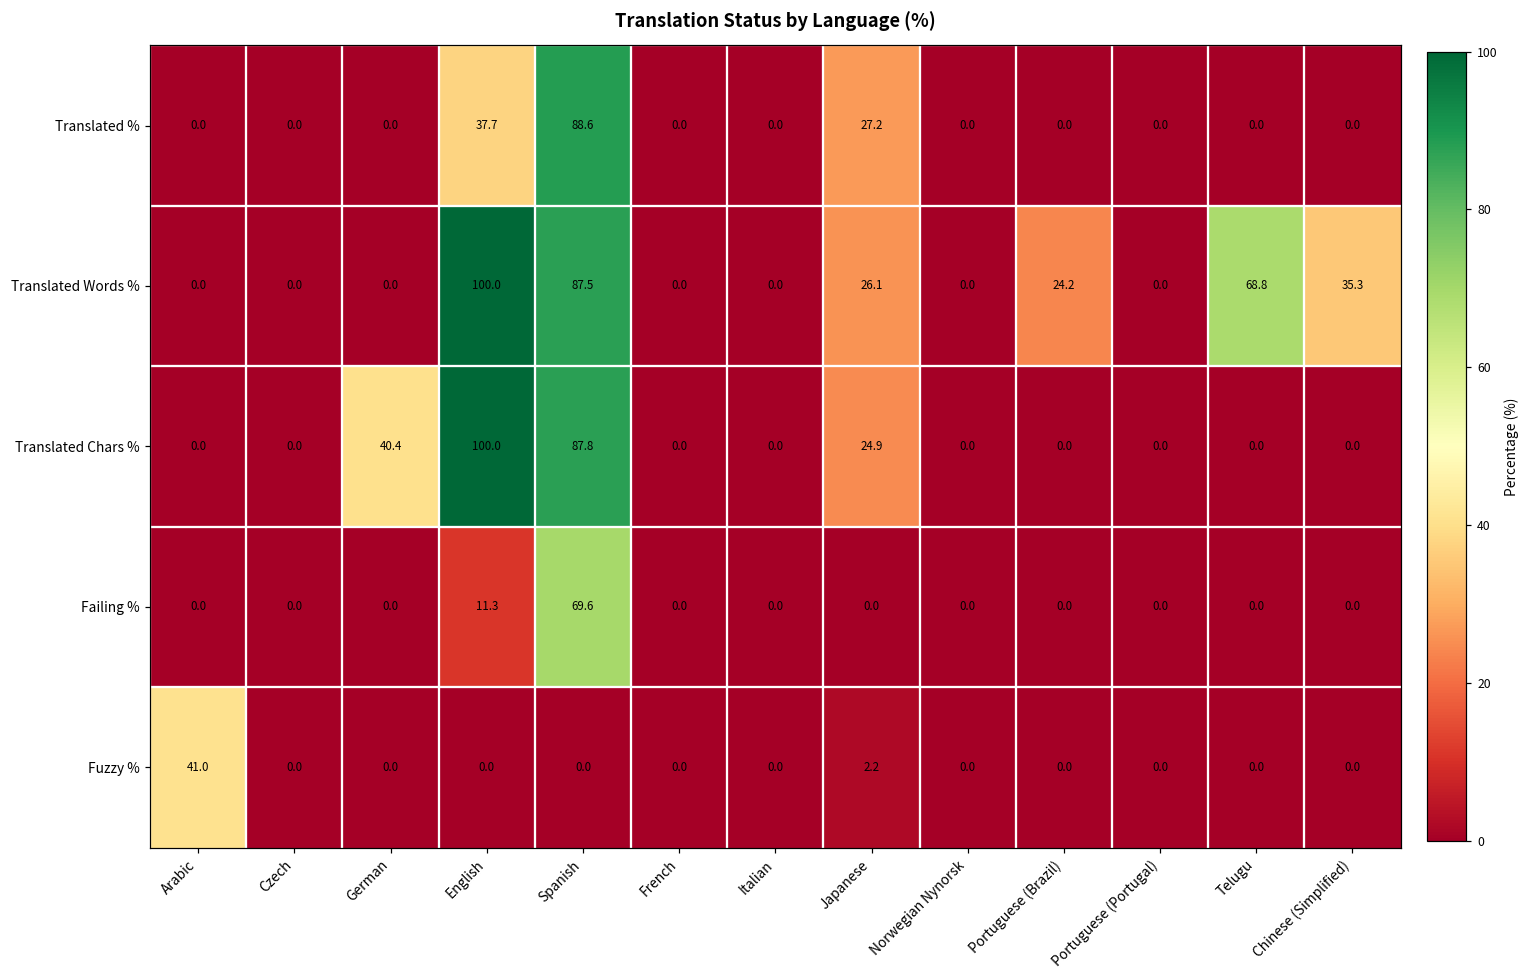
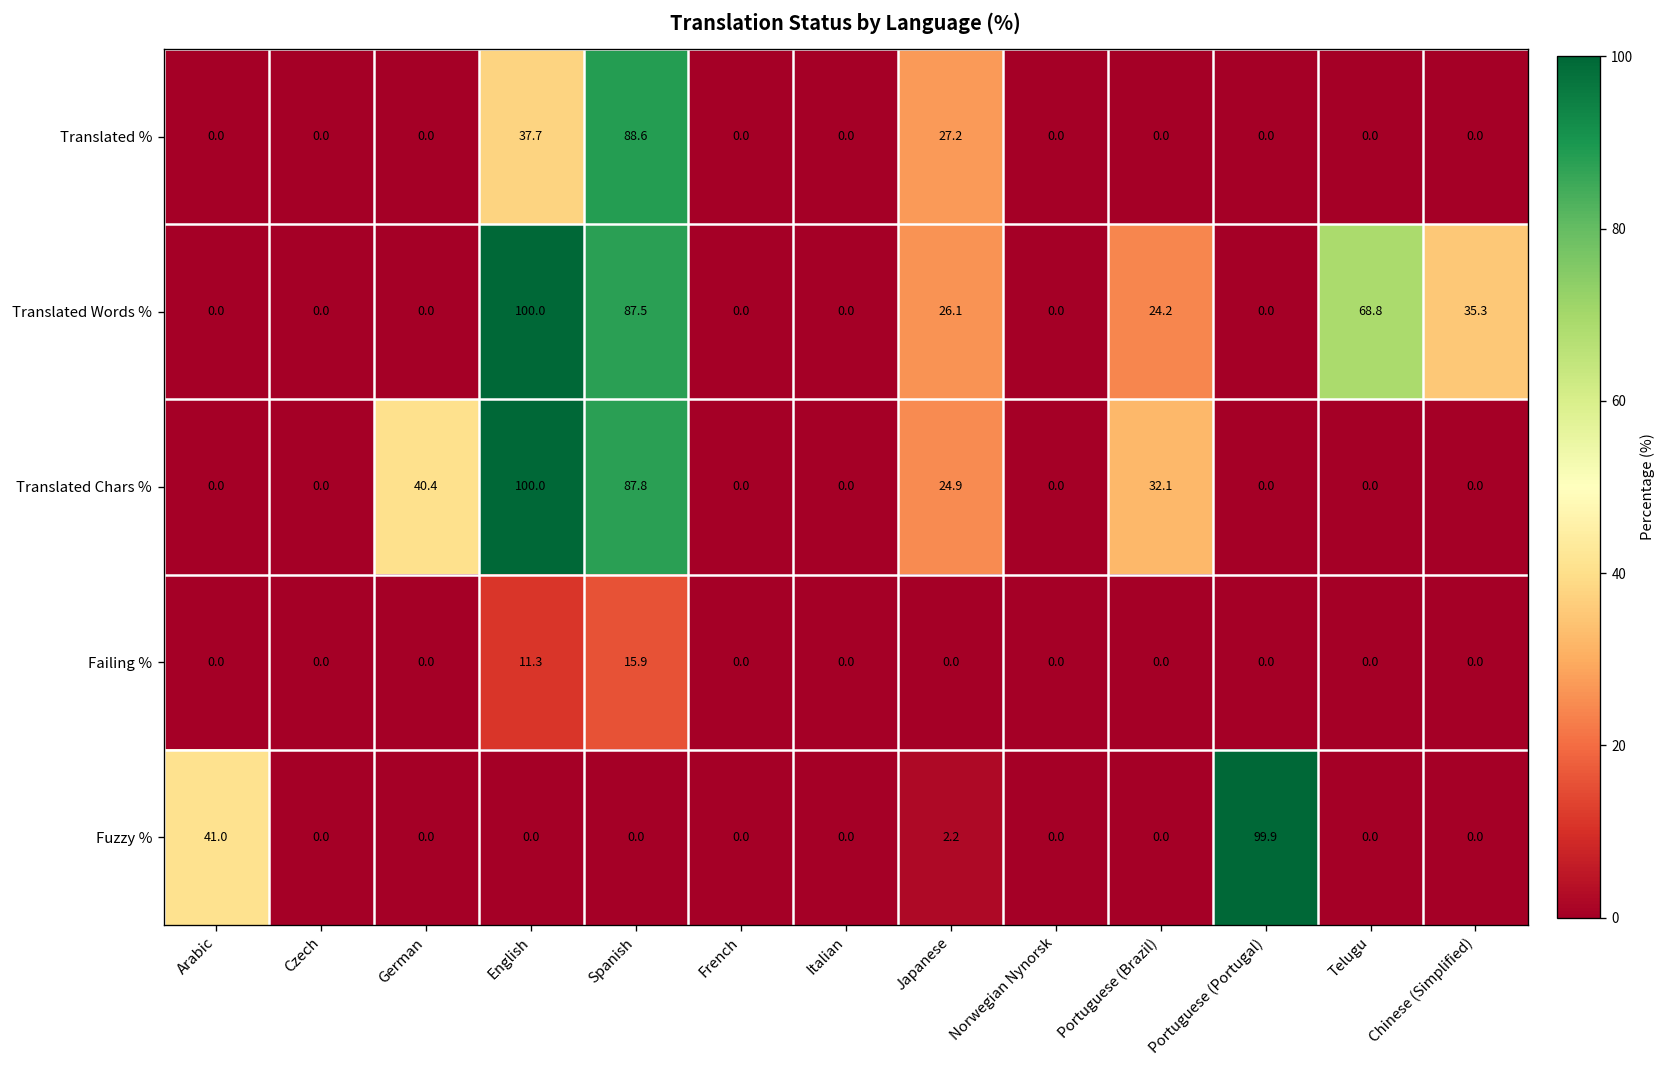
  {
    "Translated %": {
      "Arabic": 0.0,
      "Czech": 0.0,
      "German": 0.0,
      "English": 37.7,
      "Spanish": 88.6,
      "French": 0.0,
      "Italian": 0.0,
      "Japanese": 27.2,
      "Norwegian Nynorsk": 0.0,
      "Portuguese (Brazil)": 0.0,
      "Portuguese (Portugal)": 0.0,
      "Telugu": 0.0,
      "Chinese (Simplified)": 0.0
    },
    "Translated Words %": {
      "Arabic": 0.0,
      "Czech": 0.0,
      "German": 0.0,
      "English": 100.0,
      "Spanish": 87.5,
      "French": 0.0,
      "Italian": 0.0,
      "Japanese": 26.1,
      "Norwegian Nynorsk": 0.0,
      "Portuguese (Brazil)": 24.2,
      "Portuguese (Portugal)": 0.0,
      "Telugu": 68.8,
      "Chinese (Simplified)": 35.3
    },
    "Translated Chars %": {
      "Arabic": 0.0,
      "Czech": 0.0,
      "German": 40.4,
      "English": 100.0,
      "Spanish": 87.8,
      "French": 0.0,
      "Italian": 0.0,
      "Japanese": 24.9,
      "Norwegian Nynorsk": 0.0,
-     "Portuguese (Brazil)": 0.0,
+     "Portuguese (Brazil)": 32.1,
      "Portuguese (Portugal)": 0.0,
      "Telugu": 0.0,
      "Chinese (Simplified)": 0.0
    },
    "Failing %": {
      "Arabic": 0.0,
      "Czech": 0.0,
      "German": 0.0,
      "English": 11.3,
-     "Spanish": 69.6,
+     "Spanish": 15.9,
      "French": 0.0,
      "Italian": 0.0,
      "Japanese": 0.0,
      "Norwegian Nynorsk": 0.0,
      "Portuguese (Brazil)": 0.0,
      "Portuguese (Portugal)": 0.0,
      "Telugu": 0.0,
      "Chinese (Simplified)": 0.0
    },
    "Fuzzy %": {
      "Arabic": 41.0,
      "Czech": 0.0,
      "German": 0.0,
      "English": 0.0,
      "Spanish": 0.0,
      "French": 0.0,
      "Italian": 0.0,
      "Japanese": 2.2,
      "Norwegian Nynorsk": 0.0,
      "Portuguese (Brazil)": 0.0,
-     "Portuguese (Portugal)": 0.0,
+     "Portuguese (Portugal)": 99.9,
      "Telugu": 0.0,
      "Chinese (Simplified)": 0.0
    }
  }
